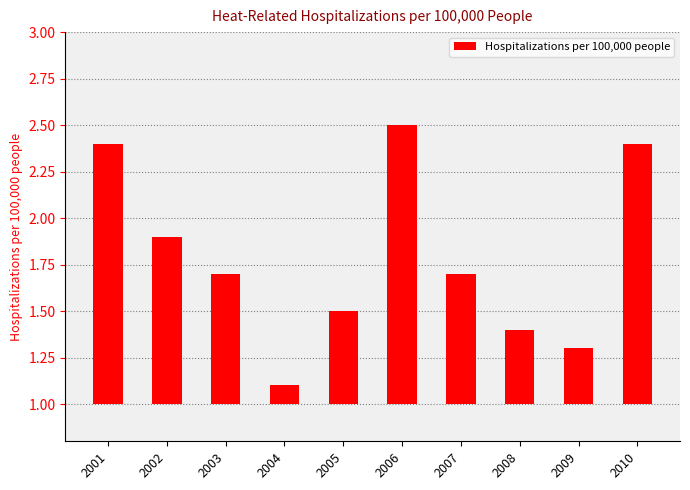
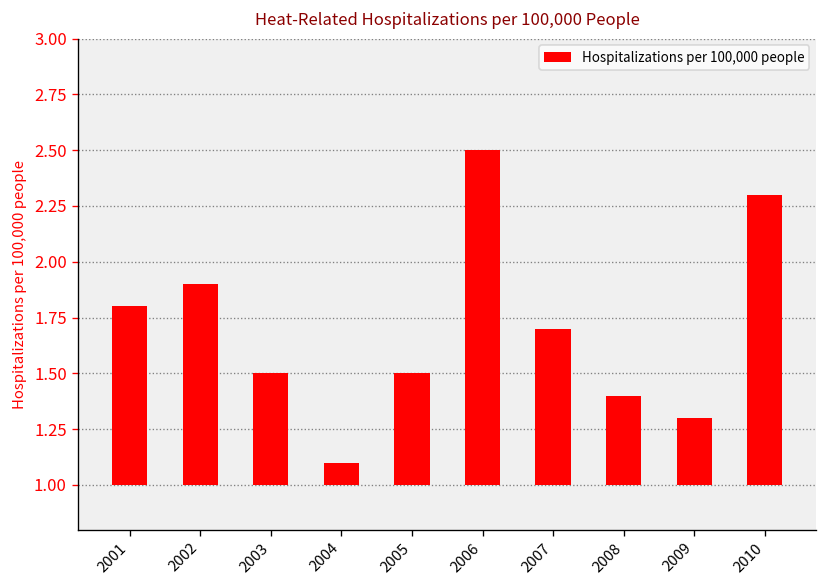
  {
-   "2001": 2.4,
+   "2001": 1.8,
    "2002": 1.9,
-   "2003": 1.7,
+   "2003": 1.5,
    "2004": 1.1,
    "2005": 1.5,
    "2006": 2.5,
    "2007": 1.7,
    "2008": 1.4,
    "2009": 1.3,
-   "2010": 2.4
+   "2010": 2.3
  }
